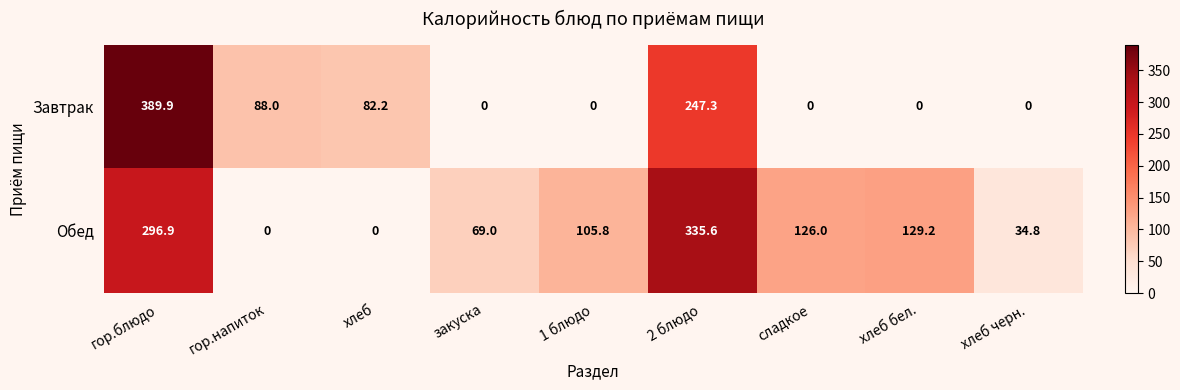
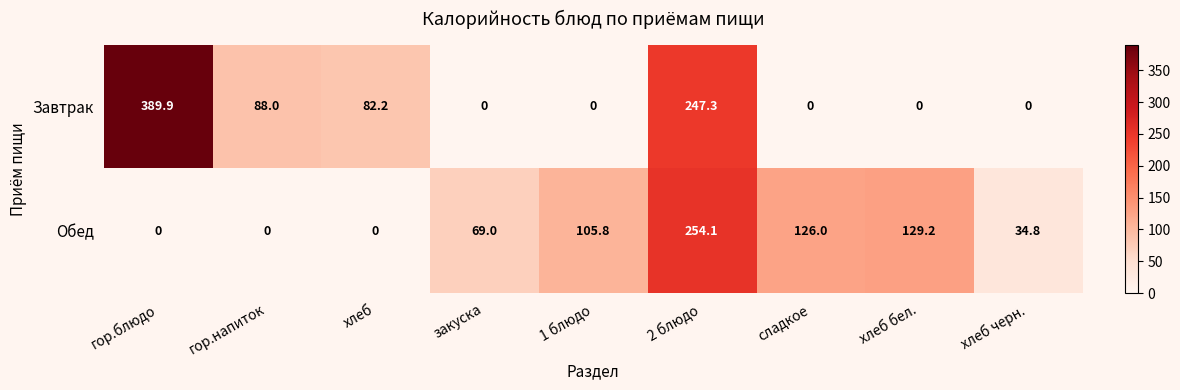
  {
    "Завтрак": {
      "гор.блюдо": 389.9,
      "гор.напиток": 88.0,
      "хлеб": 82.2,
      "закуска": 0,
      "1 блюдо": 0,
      "2 блюдо": 247.3,
      "сладкое": 0,
      "хлеб бел.": 0,
      "хлеб черн.": 0
    },
    "Обед": {
-     "гор.блюдо": 296.9,
+     "гор.блюдо": 0,
      "гор.напиток": 0,
      "хлеб": 0,
      "закуска": 69.0,
      "1 блюдо": 105.8,
-     "2 блюдо": 335.6,
+     "2 блюдо": 254.1,
      "сладкое": 126.0,
      "хлеб бел.": 129.2,
      "хлеб черн.": 34.8
    }
  }
